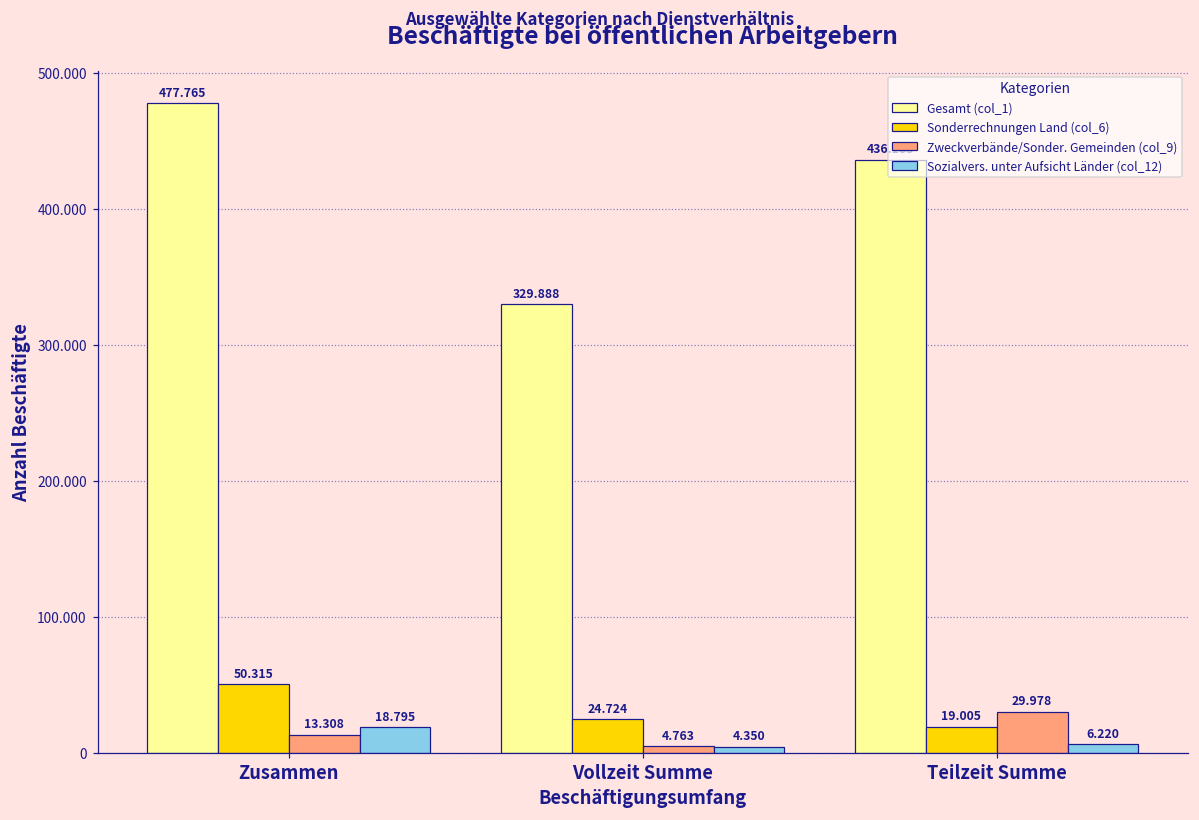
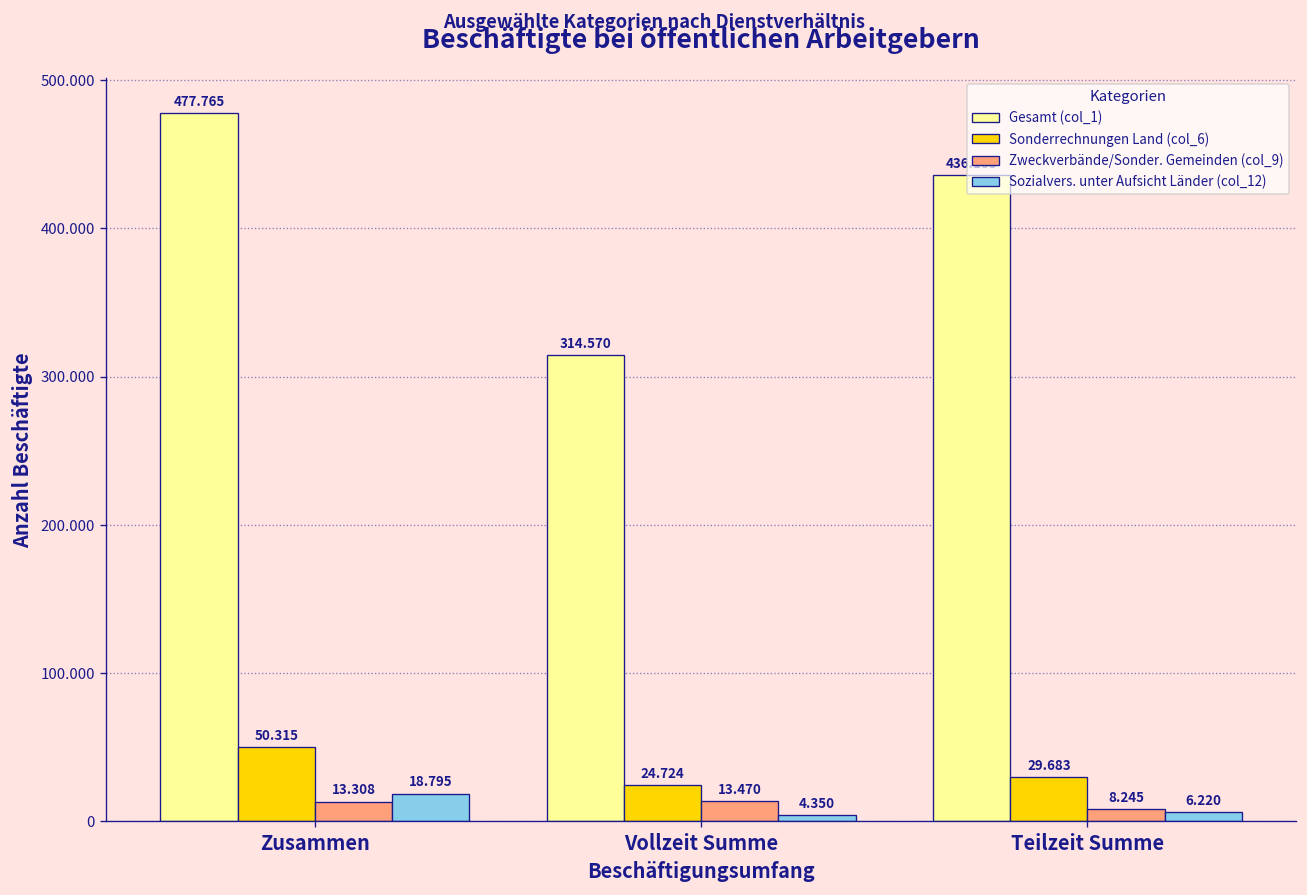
  {
    "Gesamt (col_1)": {
-     "Vollzeit Summe": 329.888
+     "Vollzeit Summe": 314.570
    },
    "Sonderrechnungen Land (col_6)": {
-     "Teilzeit Summe": 19.005
+     "Teilzeit Summe": 29.683
    },
    "Zweckverbände/Sonder. Gemeinden (col_9)": {
-     "Vollzeit Summe": 4.763,
-     "Teilzeit Summe": 29.978
+     "Vollzeit Summe": 13.470,
+     "Teilzeit Summe": 8.245
    }
  }
